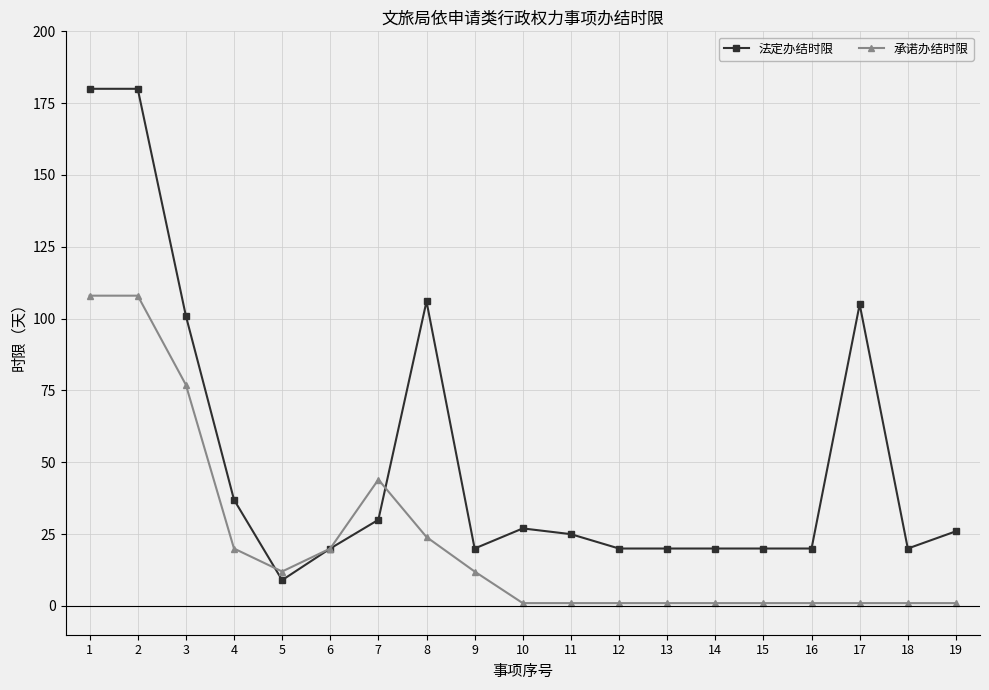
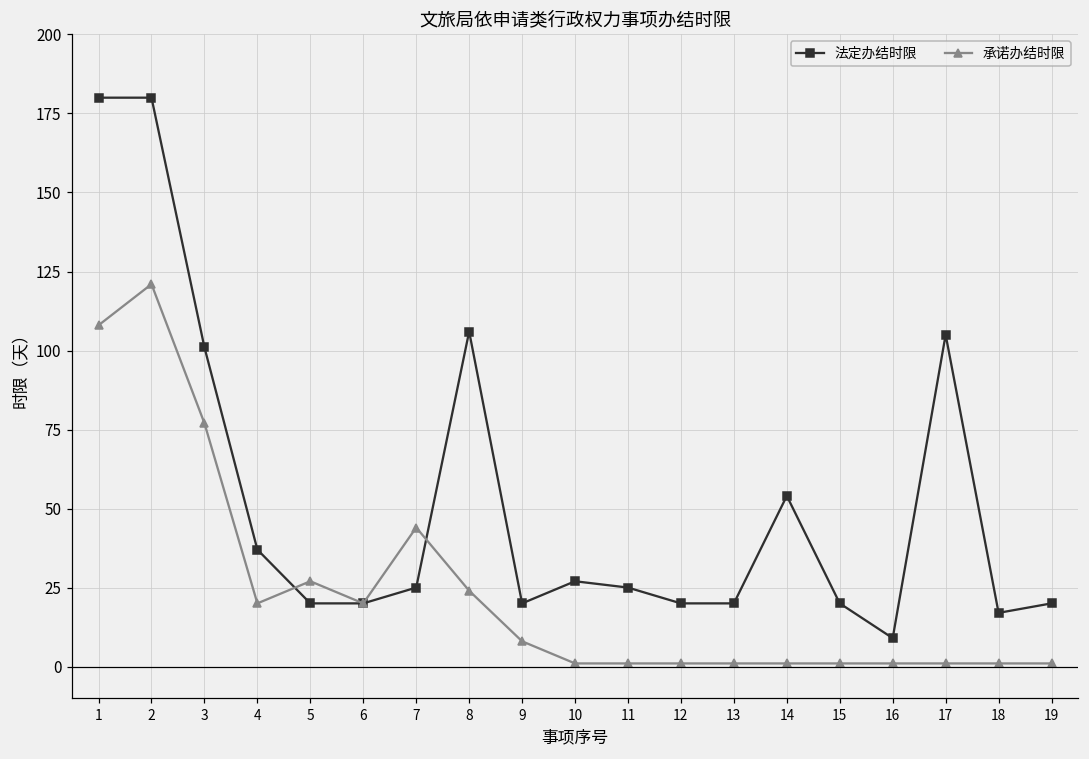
  {
    "法定办结时限": {
      "1": 180,
      "2": 180,
      "3": 101,
      "4": 37,
-     "5": 9,
-     "7": 30,
+     "5": 20,
+     "7": 25,
      "8": 106,
      "9": 20,
      "10": 27,
      "11": 25,
      "12": 20,
      "13": 20,
-     "14": 20,
+     "14": 54,
      "15": 20,
-     "16": 20,
+     "16": 9,
      "17": 105,
-     "18": 20,
-     "19": 26
+     "18": 17,
+     "19": 20
    },
    "承诺办结时限": {
      "1": 108,
-     "2": 108,
+     "2": 121,
      "3": 77,
      "4": 20,
-     "5": 12,
+     "5": 27,
      "7": 44,
      "8": 24,
-     "9": 12,
+     "9": 8,
      "10": 1,
      "11": 1,
      "12": 1,
      "13": 1,
      "14": 1,
      "15": 1,
      "16": 1,
      "17": 1,
      "18": 1,
      "19": 1
    }
  }
